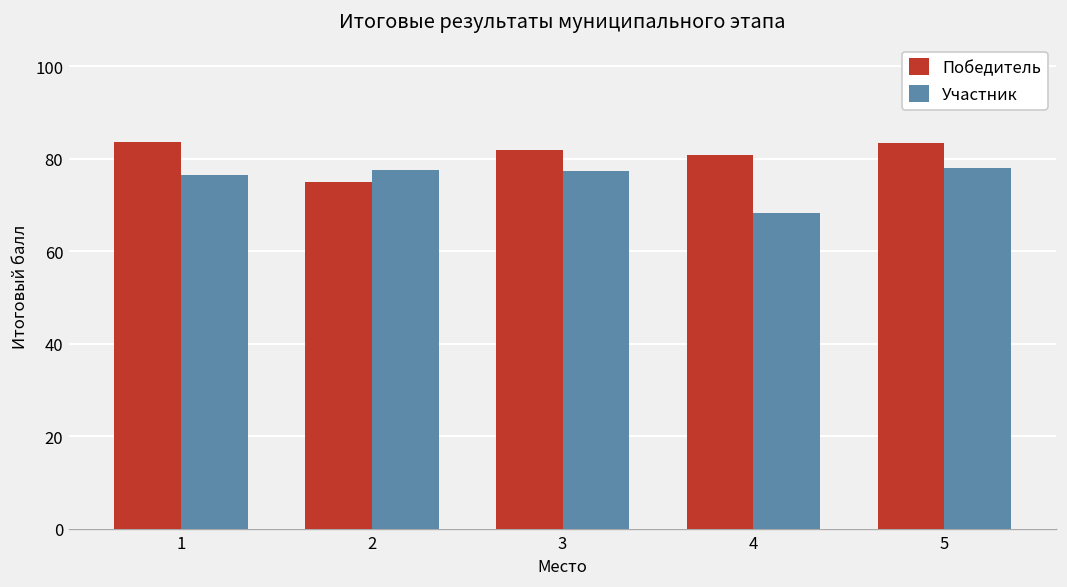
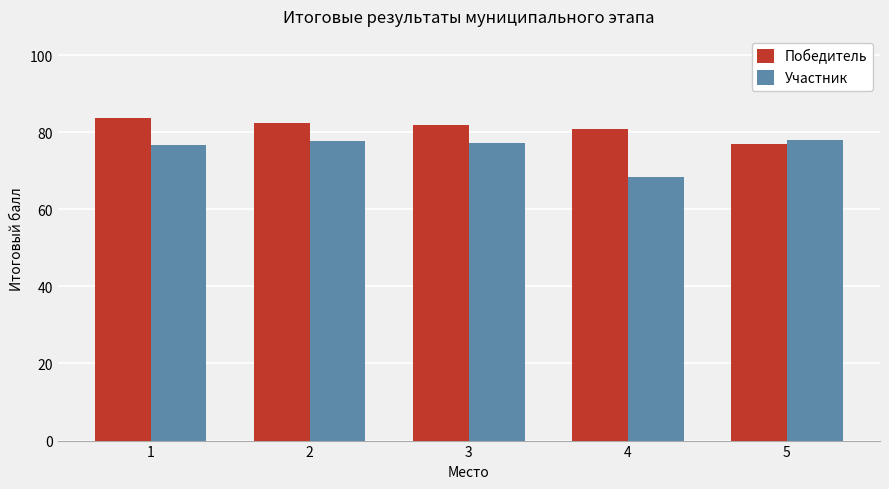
  {
    "Победитель": {
      "1": 84,
-     "2": 75,
+     "2": 82,
      "3": 82,
      "4": 81,
-     "5": 84
+     "5": 77
    },
    "Участник": {
      "1": 77,
      "2": 78,
      "3": 77,
      "4": 68,
      "5": 78
    }
  }
